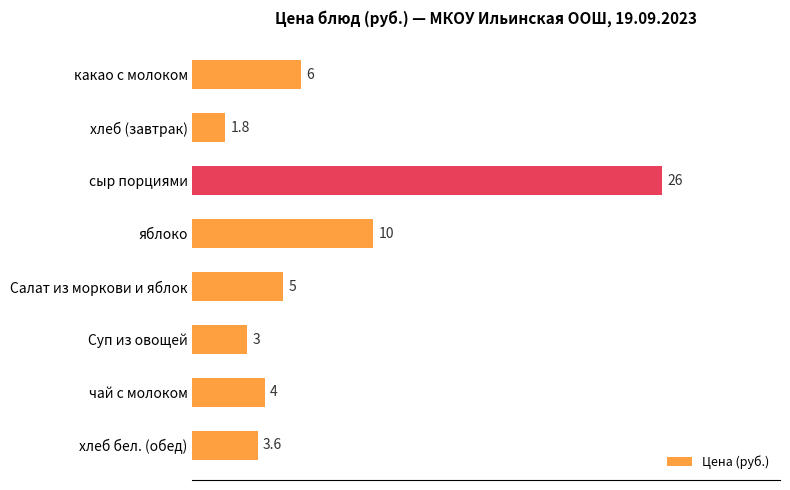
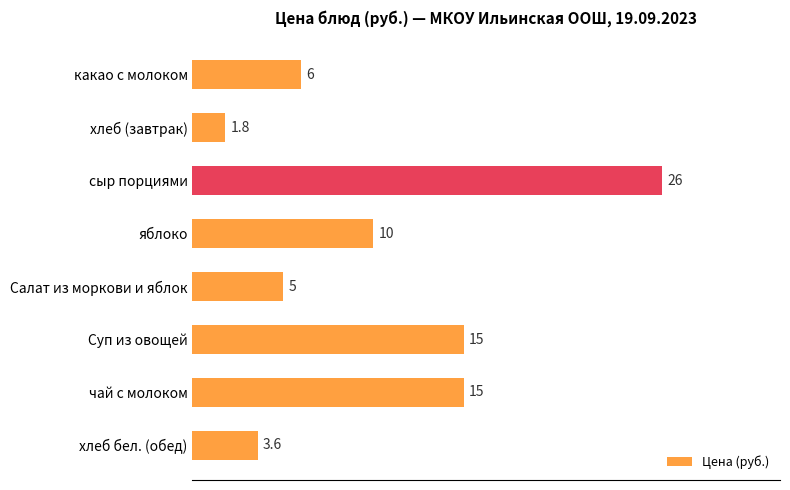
  {
    "какао с молоком": 6,
    "хлеб (завтрак)": 1.8,
    "сыр порциями": 26,
    "яблоко": 10,
    "Салат из моркови и яблок": 5,
-   "Суп из овощей": 3,
-   "чай с молоком": 4,
+   "Суп из овощей": 15,
+   "чай с молоком": 15,
    "хлеб бел. (обед)": 3.6
  }
